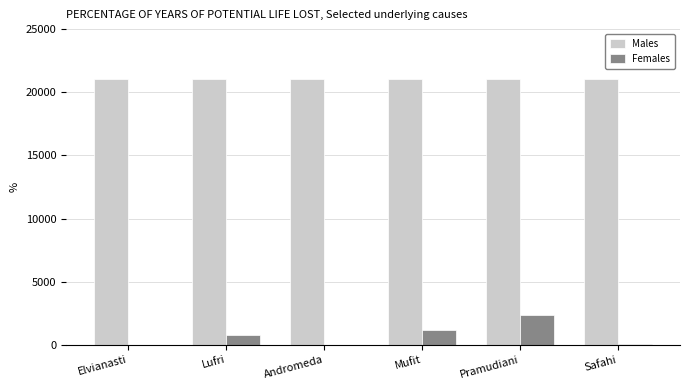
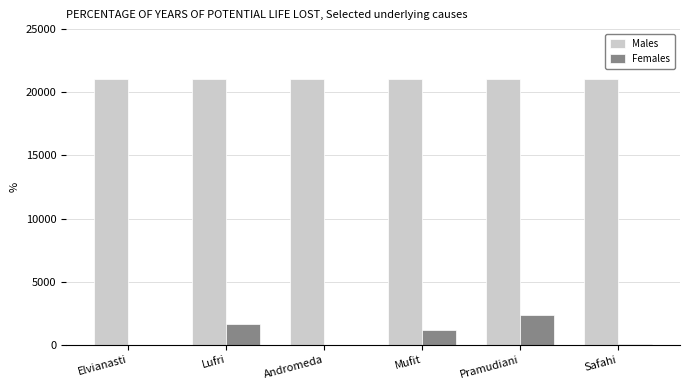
  {
    "Males": {
      "Elvianasti": 21100,
      "Lufri": 21100,
      "Andromeda": 21100,
      "Mufit": 21100,
      "Pramudiani": 21100,
      "Safahi": 21100
    },
    "Females": {
-     "Lufri": 700,
+     "Lufri": 1700,
      "Mufit": 1100,
      "Pramudiani": 2300
    }
  }
